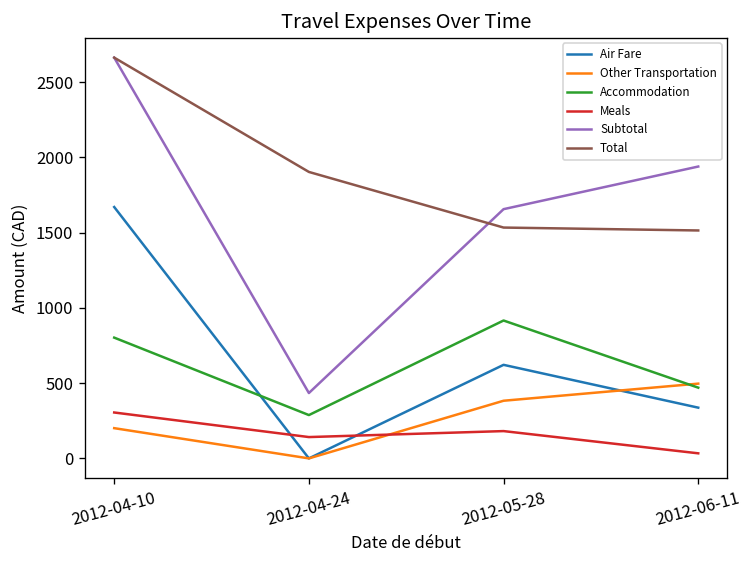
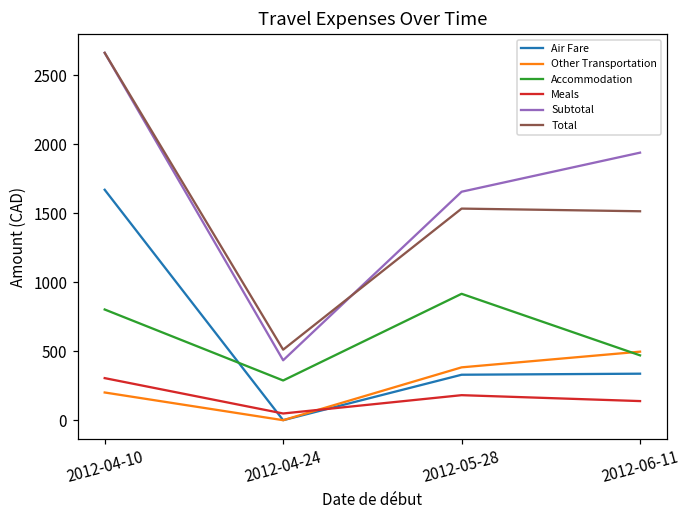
  {
    "Air Fare": {
      "2012-04-10": 1670,
-     "2012-05-28": 620,
+     "2012-05-28": 330,
      "2012-06-11": 340
    },
    "Other Transportation": {
      "2012-04-10": 200,
      "2012-05-28": 380,
      "2012-06-11": 500
    },
    "Accommodation": {
      "2012-04-10": 800,
      "2012-04-24": 290,
      "2012-05-28": 920,
      "2012-06-11": 470
    },
    "Meals": {
      "2012-04-10": 310,
-     "2012-04-24": 140,
+     "2012-04-24": 50,
      "2012-05-28": 180,
-     "2012-06-11": 30
+     "2012-06-11": 140
    },
    "Subtotal": {
      "2012-04-24": 430,
      "2012-05-28": 1660,
      "2012-06-11": 1940
    },
    "Total": {
-     "2012-04-24": 1900,
+     "2012-04-24": 510,
      "2012-05-28": 1530,
      "2012-06-11": 1510
    }
  }
